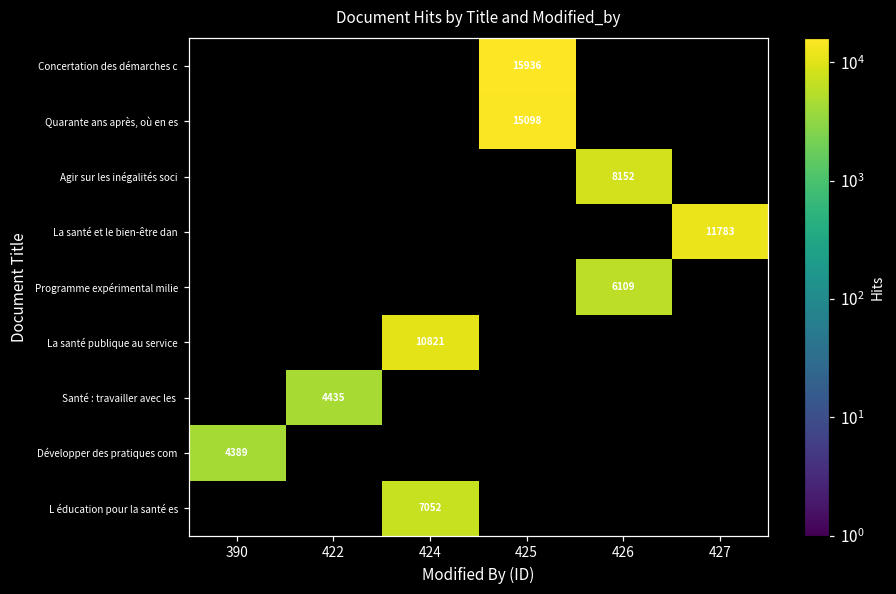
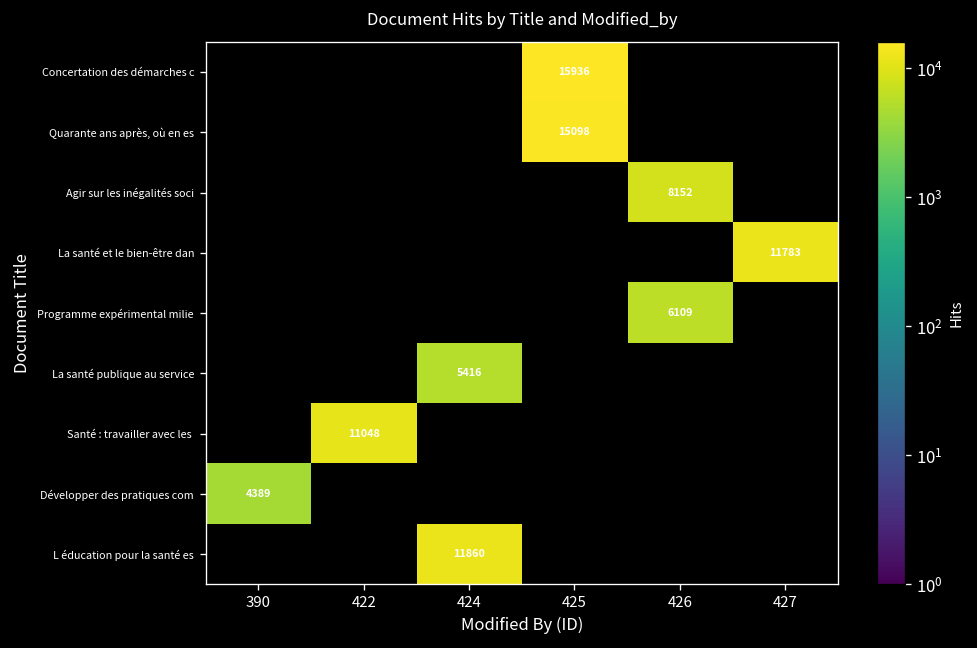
  {
    "Concertation des démarches c": {
      "425": 15936
    },
    "Quarante ans après, où en es": {
      "425": 15098
    },
    "Agir sur les inégalités soci": {
      "426": 8152
    },
    "La santé et le bien-être dan": {
      "427": 11783
    },
    "Programme expérimental milie": {
      "426": 6109
    },
    "La santé publique au service": {
-     "424": 10821
+     "424": 5416
    },
    "Santé : travailler avec les": {
-     "422": 4435
+     "422": 11048
    },
    "Développer des pratiques com": {
      "390": 4389
    },
    "L éducation pour la santé es": {
-     "424": 7052
+     "424": 11860
    }
  }
